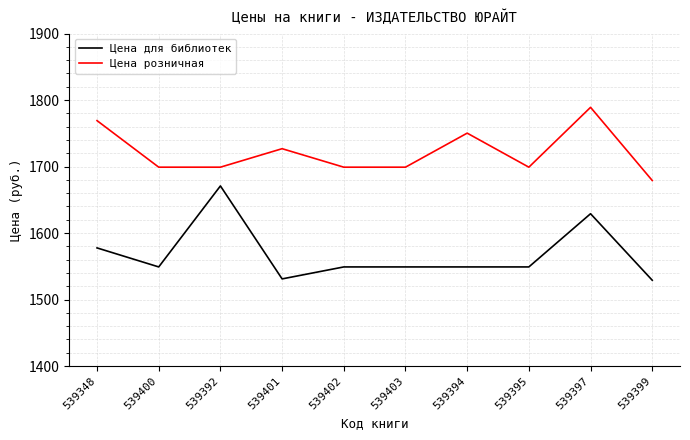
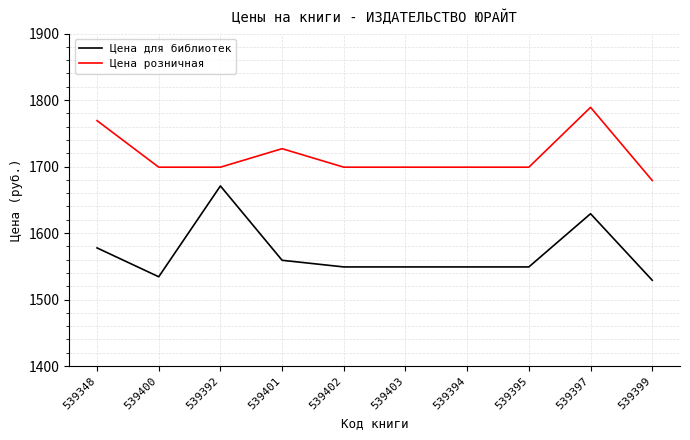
  {
    "Цена для библиотек": {
      "539348": 1580,
-     "539400": 1550,
+     "539400": 1530,
      "539392": 1670,
-     "539401": 1530,
+     "539401": 1560,
      "539402": 1550,
      "539403": 1550,
      "539394": 1550,
      "539395": 1550,
      "539397": 1630,
      "539399": 1530
    },
    "Цена розничная": {
      "539348": 1770,
      "539400": 1700,
      "539392": 1700,
      "539401": 1730,
      "539402": 1700,
      "539403": 1700,
-     "539394": 1750,
+     "539394": 1700,
      "539395": 1700,
      "539397": 1790,
      "539399": 1680
    }
  }
